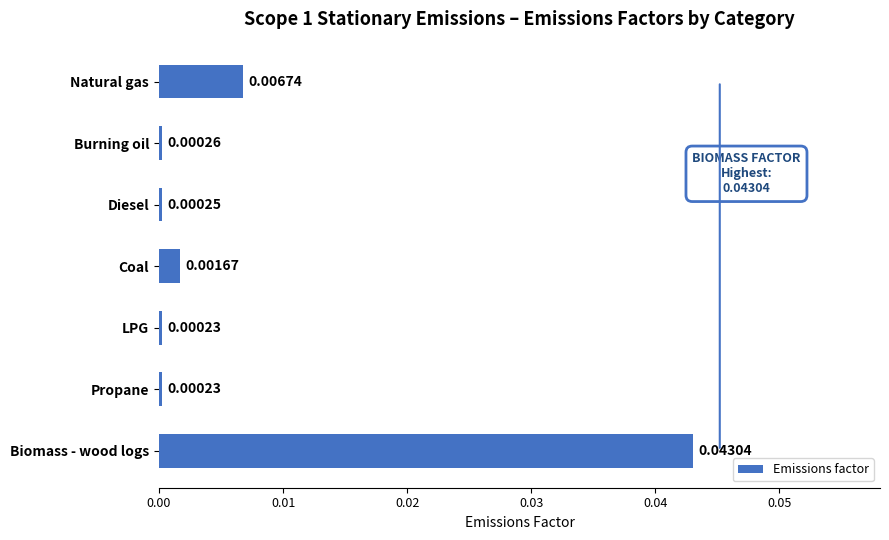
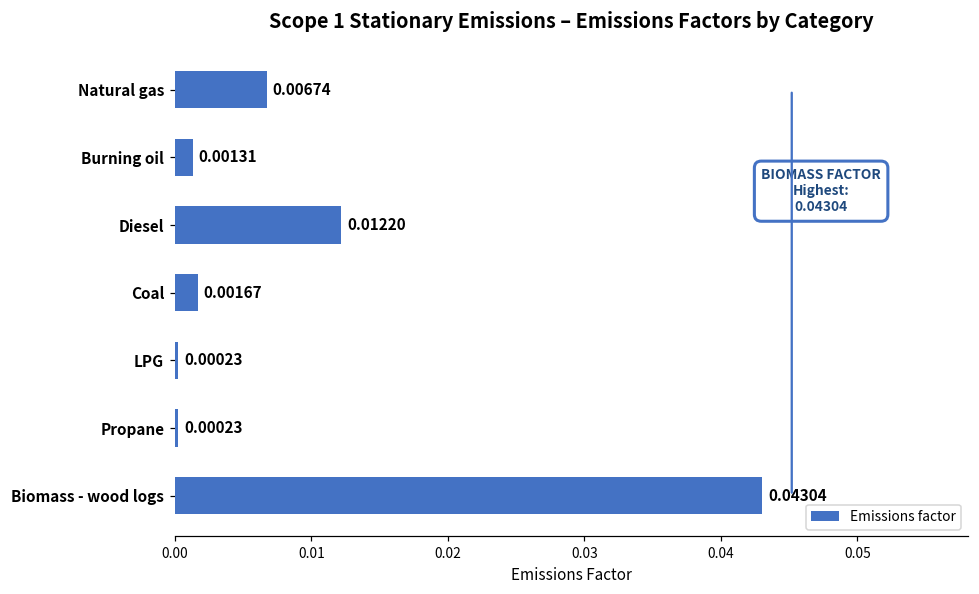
  {
    "Natural gas": 0.00674,
-   "Burning oil": 0.00026,
-   "Diesel": 0.00025,
+   "Burning oil": 0.00131,
+   "Diesel": 0.01220,
    "Coal": 0.00167,
    "LPG": 0.00023,
    "Propane": 0.00023,
    "Biomass - wood logs": 0.04304
  }
